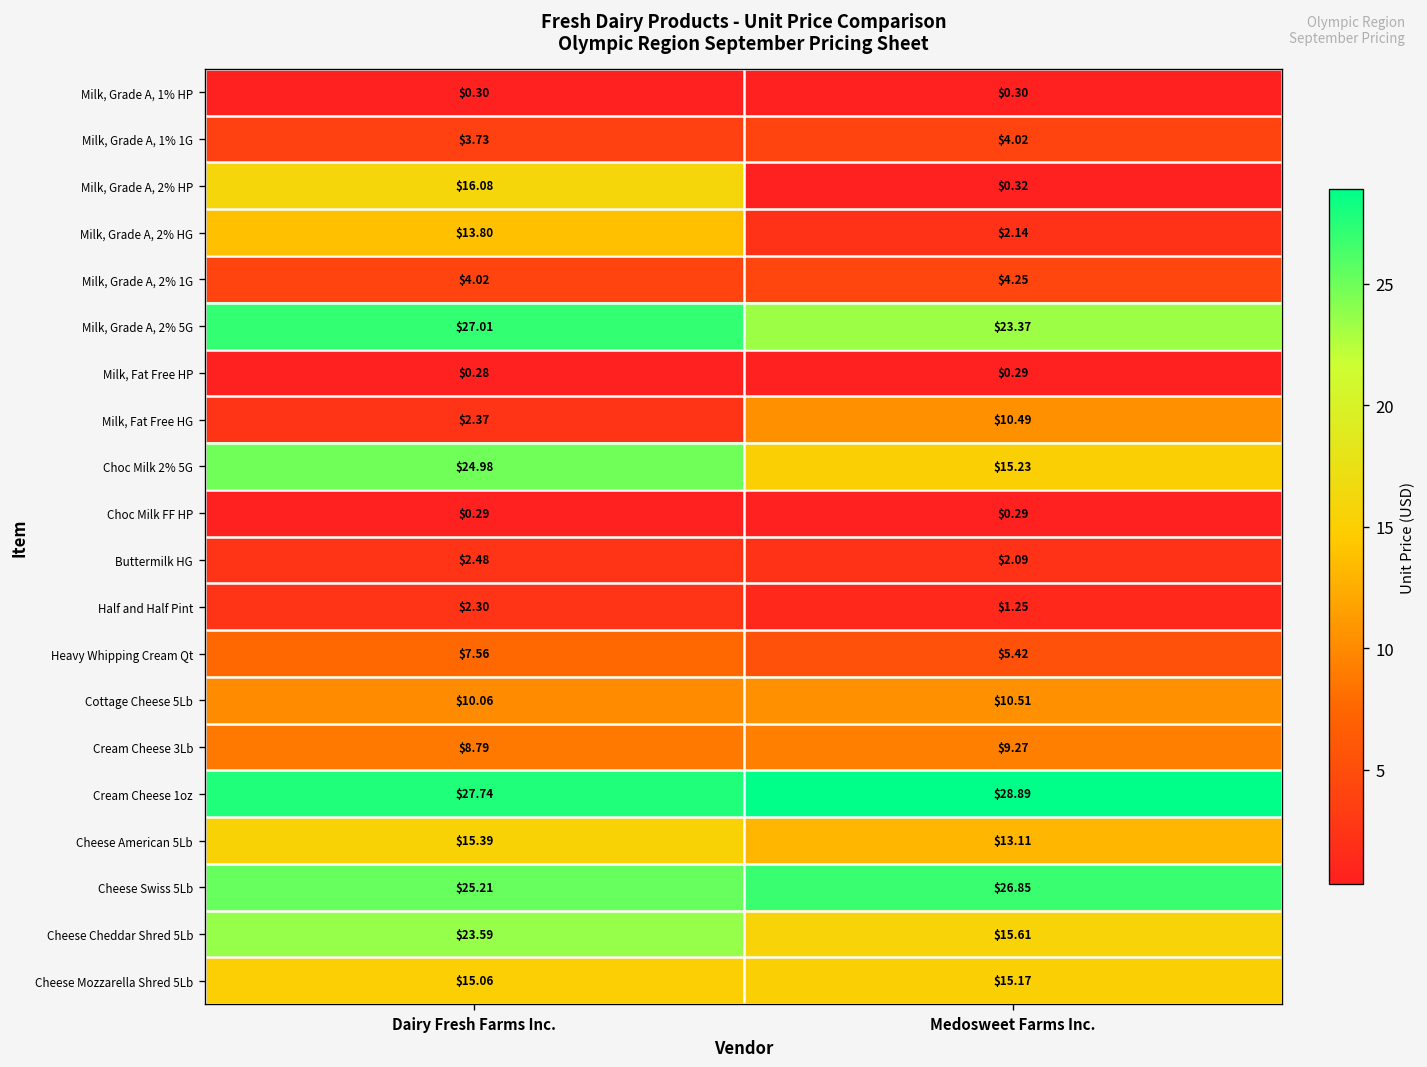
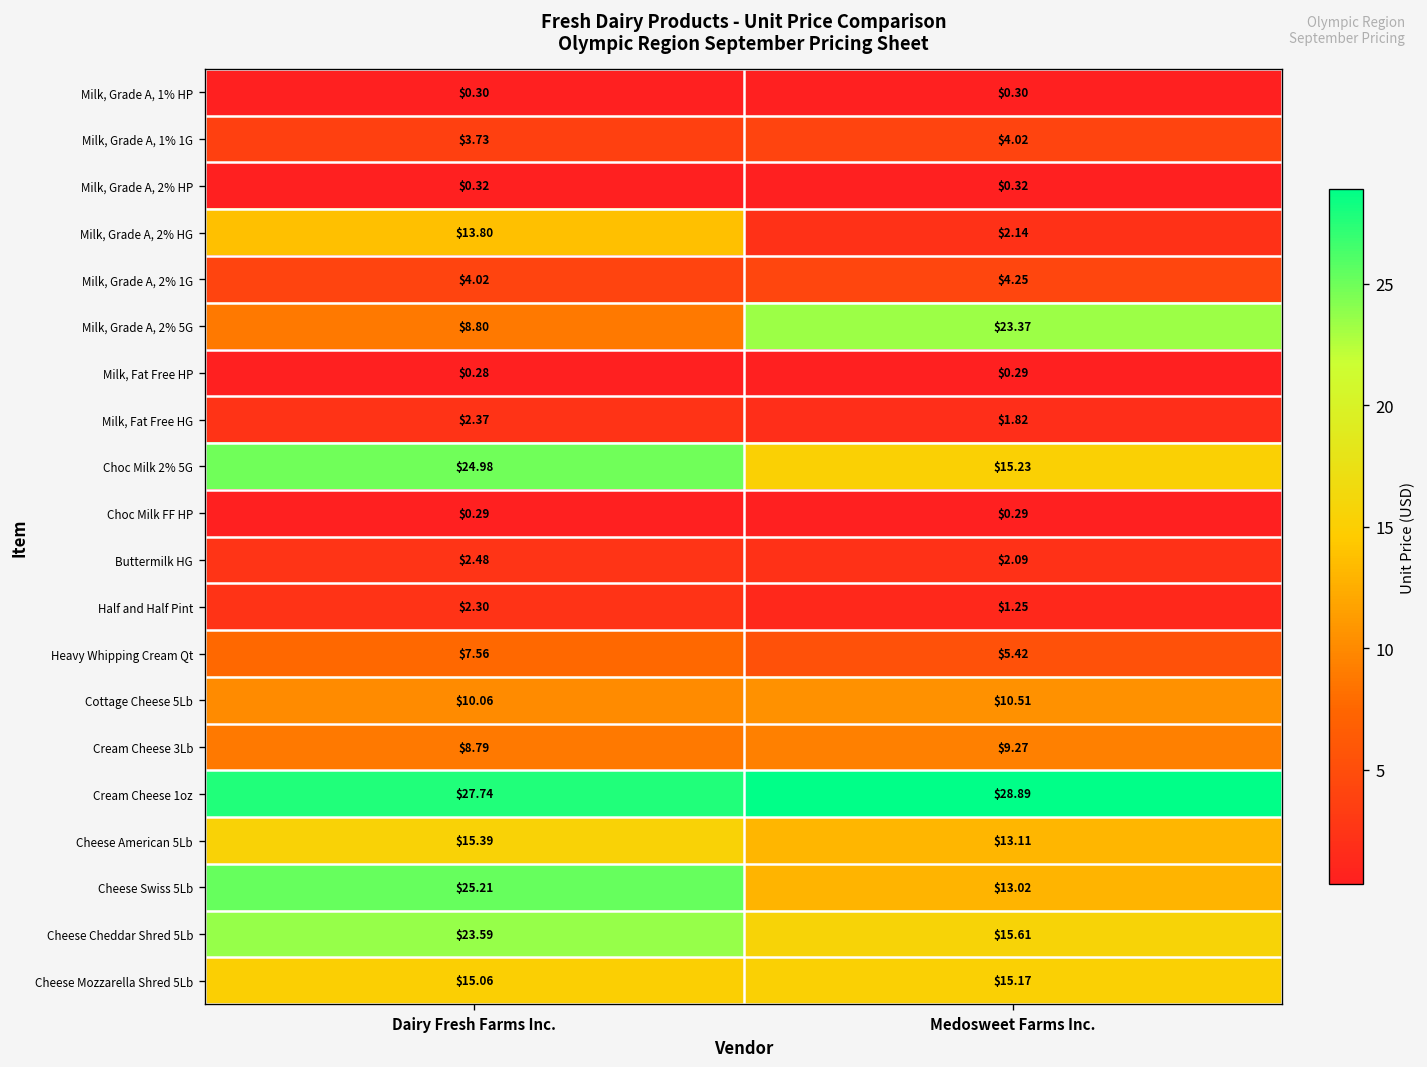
  {
    "Milk, Grade A, 1% HP": {
      "Dairy Fresh Farms Inc.": "$0.30",
      "Medosweet Farms Inc.": "$0.30"
    },
    "Milk, Grade A, 1% 1G": {
      "Dairy Fresh Farms Inc.": "$3.73",
      "Medosweet Farms Inc.": "$4.02"
    },
    "Milk, Grade A, 2% HP": {
-     "Dairy Fresh Farms Inc.": "$16.08",
+     "Dairy Fresh Farms Inc.": "$0.32",
      "Medosweet Farms Inc.": "$0.32"
    },
    "Milk, Grade A, 2% HG": {
      "Dairy Fresh Farms Inc.": "$13.80",
      "Medosweet Farms Inc.": "$2.14"
    },
    "Milk, Grade A, 2% 1G": {
      "Dairy Fresh Farms Inc.": "$4.02",
      "Medosweet Farms Inc.": "$4.25"
    },
    "Milk, Grade A, 2% 5G": {
-     "Dairy Fresh Farms Inc.": "$27.01",
+     "Dairy Fresh Farms Inc.": "$8.80",
      "Medosweet Farms Inc.": "$23.37"
    },
    "Milk, Fat Free HP": {
      "Dairy Fresh Farms Inc.": "$0.28",
      "Medosweet Farms Inc.": "$0.29"
    },
    "Milk, Fat Free HG": {
      "Dairy Fresh Farms Inc.": "$2.37",
-     "Medosweet Farms Inc.": "$10.49"
+     "Medosweet Farms Inc.": "$1.82"
    },
    "Choc Milk 2% 5G": {
      "Dairy Fresh Farms Inc.": "$24.98",
      "Medosweet Farms Inc.": "$15.23"
    },
    "Choc Milk FF HP": {
      "Dairy Fresh Farms Inc.": "$0.29",
      "Medosweet Farms Inc.": "$0.29"
    },
    "Buttermilk HG": {
      "Dairy Fresh Farms Inc.": "$2.48",
      "Medosweet Farms Inc.": "$2.09"
    },
    "Half and Half Pint": {
      "Dairy Fresh Farms Inc.": "$2.30",
      "Medosweet Farms Inc.": "$1.25"
    },
    "Heavy Whipping Cream Qt": {
      "Dairy Fresh Farms Inc.": "$7.56",
      "Medosweet Farms Inc.": "$5.42"
    },
    "Cottage Cheese 5Lb": {
      "Dairy Fresh Farms Inc.": "$10.06",
      "Medosweet Farms Inc.": "$10.51"
    },
    "Cream Cheese 3Lb": {
      "Dairy Fresh Farms Inc.": "$8.79",
      "Medosweet Farms Inc.": "$9.27"
    },
    "Cream Cheese 1oz": {
      "Dairy Fresh Farms Inc.": "$27.74",
      "Medosweet Farms Inc.": "$28.89"
    },
    "Cheese American 5Lb": {
      "Dairy Fresh Farms Inc.": "$15.39",
      "Medosweet Farms Inc.": "$13.11"
    },
    "Cheese Swiss 5Lb": {
      "Dairy Fresh Farms Inc.": "$25.21",
-     "Medosweet Farms Inc.": "$26.85"
+     "Medosweet Farms Inc.": "$13.02"
    },
    "Cheese Cheddar Shred 5Lb": {
      "Dairy Fresh Farms Inc.": "$23.59",
      "Medosweet Farms Inc.": "$15.61"
    },
    "Cheese Mozzarella Shred 5Lb": {
      "Dairy Fresh Farms Inc.": "$15.06",
      "Medosweet Farms Inc.": "$15.17"
    }
  }
